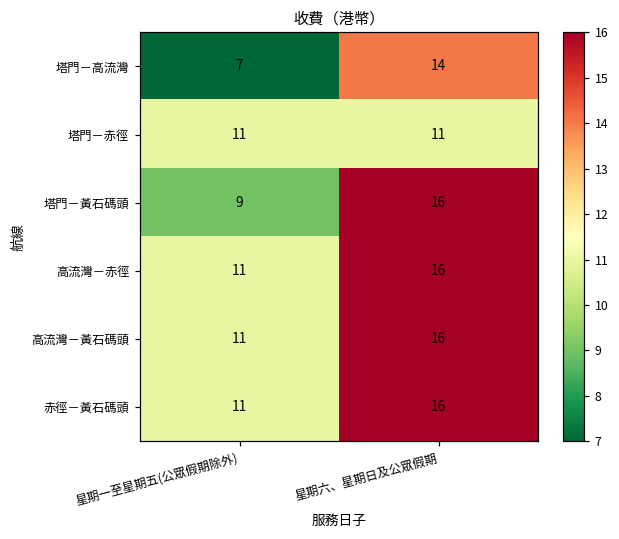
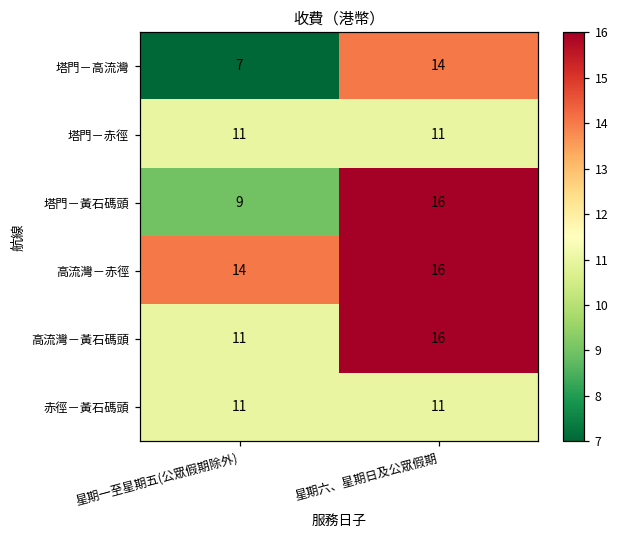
  {
    "塔門－高流灣": {
      "星期一至星期五(公眾假期除外)": 7,
      "星期六、星期日及公眾假期": 14
    },
    "塔門－赤徑": {
      "星期一至星期五(公眾假期除外)": 11,
      "星期六、星期日及公眾假期": 11
    },
    "塔門－黃石碼頭": {
      "星期一至星期五(公眾假期除外)": 9,
      "星期六、星期日及公眾假期": 16
    },
    "高流灣－赤徑": {
-     "星期一至星期五(公眾假期除外)": 11,
+     "星期一至星期五(公眾假期除外)": 14,
      "星期六、星期日及公眾假期": 16
    },
    "高流灣－黃石碼頭": {
      "星期一至星期五(公眾假期除外)": 11,
      "星期六、星期日及公眾假期": 16
    },
    "赤徑－黃石碼頭": {
      "星期一至星期五(公眾假期除外)": 11,
-     "星期六、星期日及公眾假期": 16
+     "星期六、星期日及公眾假期": 11
    }
  }
